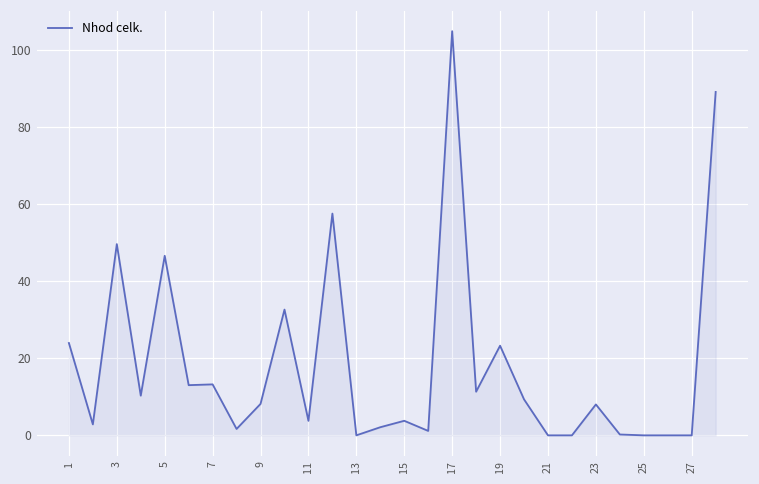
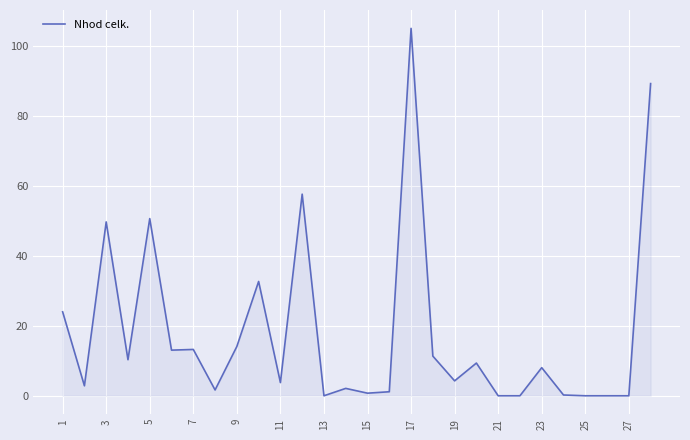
  {
    "1": 24,
    "3": 50,
-   "5": 47,
+   "5": 51,
    "7": 13,
-   "9": 8,
+   "9": 14,
    "11": 4,
    "13": 0,
-   "15": 4,
+   "15": 1,
    "17": 105,
-   "19": 23,
+   "19": 4,
    "21": 0,
    "23": 8,
    "25": 0,
    "27": 0
  }
